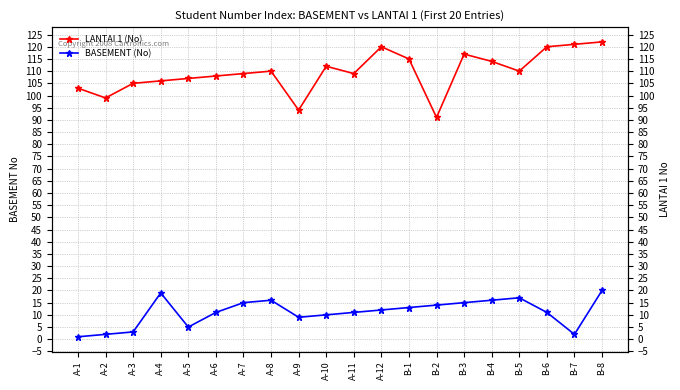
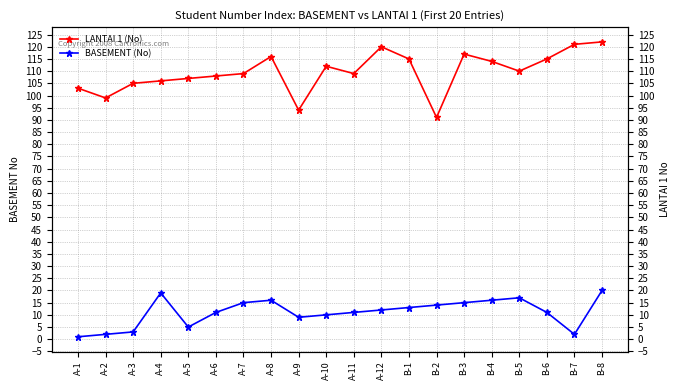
  {
    "LANTAI 1 (No)": {
      "A-1": 103,
      "A-2": 99,
      "A-3": 105,
      "A-4": 106,
      "A-5": 107,
      "A-6": 108,
      "A-7": 109,
-     "A-8": 110,
+     "A-8": 116,
      "A-9": 94,
      "A-10": 112,
      "A-11": 109,
      "A-12": 120,
      "B-1": 115,
      "B-2": 91,
      "B-3": 117,
      "B-4": 114,
      "B-5": 110,
-     "B-6": 120,
+     "B-6": 115,
      "B-7": 121,
      "B-8": 122
    },
    "BASEMENT (No)": {
      "A-1": 1,
      "A-2": 2,
      "A-3": 3,
      "A-4": 19,
      "A-5": 5,
      "A-6": 11,
      "A-7": 15,
      "A-8": 16,
      "A-9": 9,
      "A-10": 10,
      "A-11": 11,
      "A-12": 12,
      "B-1": 13,
      "B-2": 14,
      "B-3": 15,
      "B-4": 16,
      "B-5": 17,
      "B-6": 11,
      "B-7": 2,
      "B-8": 20
    }
  }
